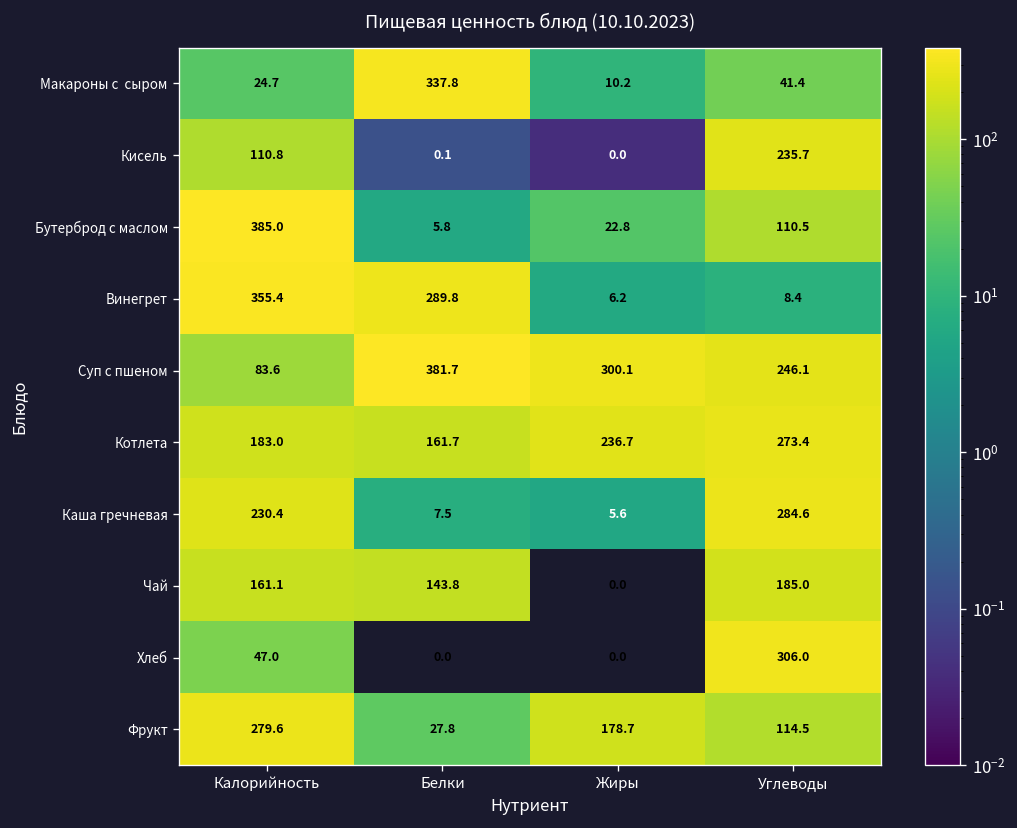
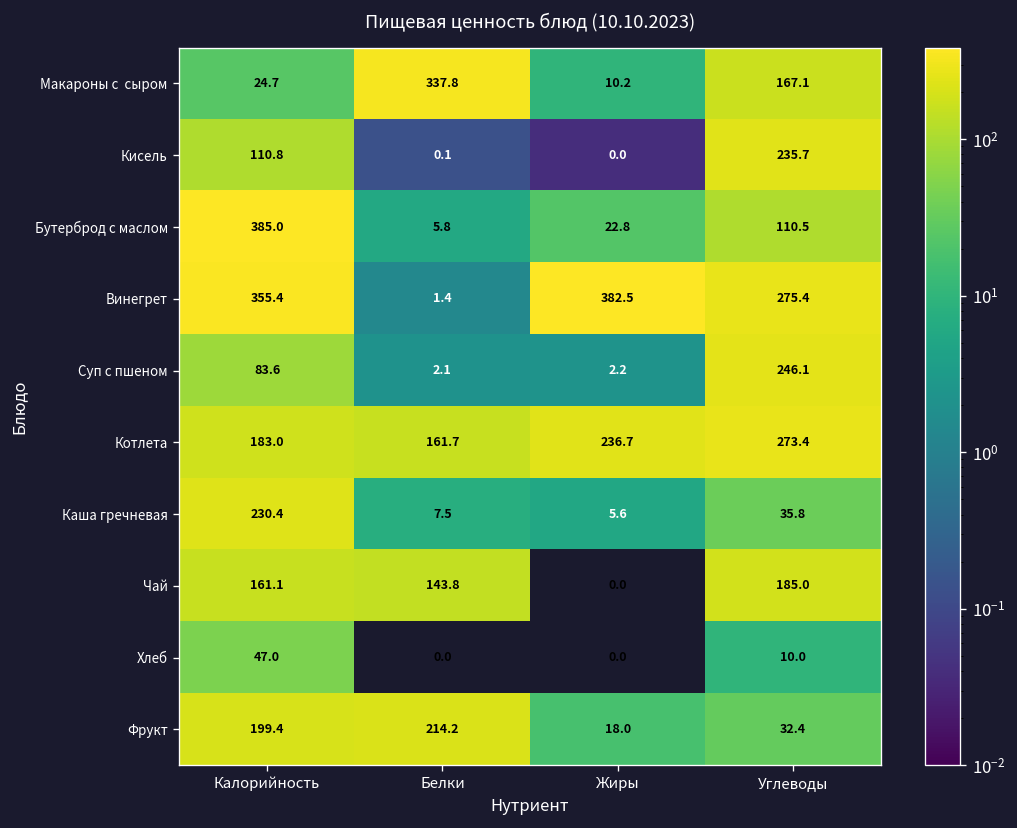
  {
    "Макароны с сыром": {
      "Калорийность": 24.7,
      "Белки": 337.8,
      "Жиры": 10.2,
-     "Углеводы": 41.4
+     "Углеводы": 167.1
    },
    "Кисель": {
      "Калорийность": 110.8,
      "Белки": 0.1,
      "Жиры": 0.0,
      "Углеводы": 235.7
    },
    "Бутерброд с маслом": {
      "Калорийность": 385.0,
      "Белки": 5.8,
      "Жиры": 22.8,
      "Углеводы": 110.5
    },
    "Винегрет": {
      "Калорийность": 355.4,
-     "Белки": 289.8,
-     "Жиры": 6.2,
-     "Углеводы": 8.4
+     "Белки": 1.4,
+     "Жиры": 382.5,
+     "Углеводы": 275.4
    },
    "Суп с пшеном": {
      "Калорийность": 83.6,
-     "Белки": 381.7,
-     "Жиры": 300.1,
+     "Белки": 2.1,
+     "Жиры": 2.2,
      "Углеводы": 246.1
    },
    "Котлета": {
      "Калорийность": 183.0,
      "Белки": 161.7,
      "Жиры": 236.7,
      "Углеводы": 273.4
    },
    "Каша гречневая": {
      "Калорийность": 230.4,
      "Белки": 7.5,
      "Жиры": 5.6,
-     "Углеводы": 284.6
+     "Углеводы": 35.8
    },
    "Чай": {
      "Калорийность": 161.1,
      "Белки": 143.8,
      "Углеводы": 185.0
    },
    "Хлеб": {
      "Калорийность": 47.0,
-     "Углеводы": 306.0
+     "Углеводы": 10.0
    },
    "Фрукт": {
-     "Калорийность": 279.6,
-     "Белки": 27.8,
-     "Жиры": 178.7,
-     "Углеводы": 114.5
+     "Калорийность": 199.4,
+     "Белки": 214.2,
+     "Жиры": 18.0,
+     "Углеводы": 32.4
    }
  }
